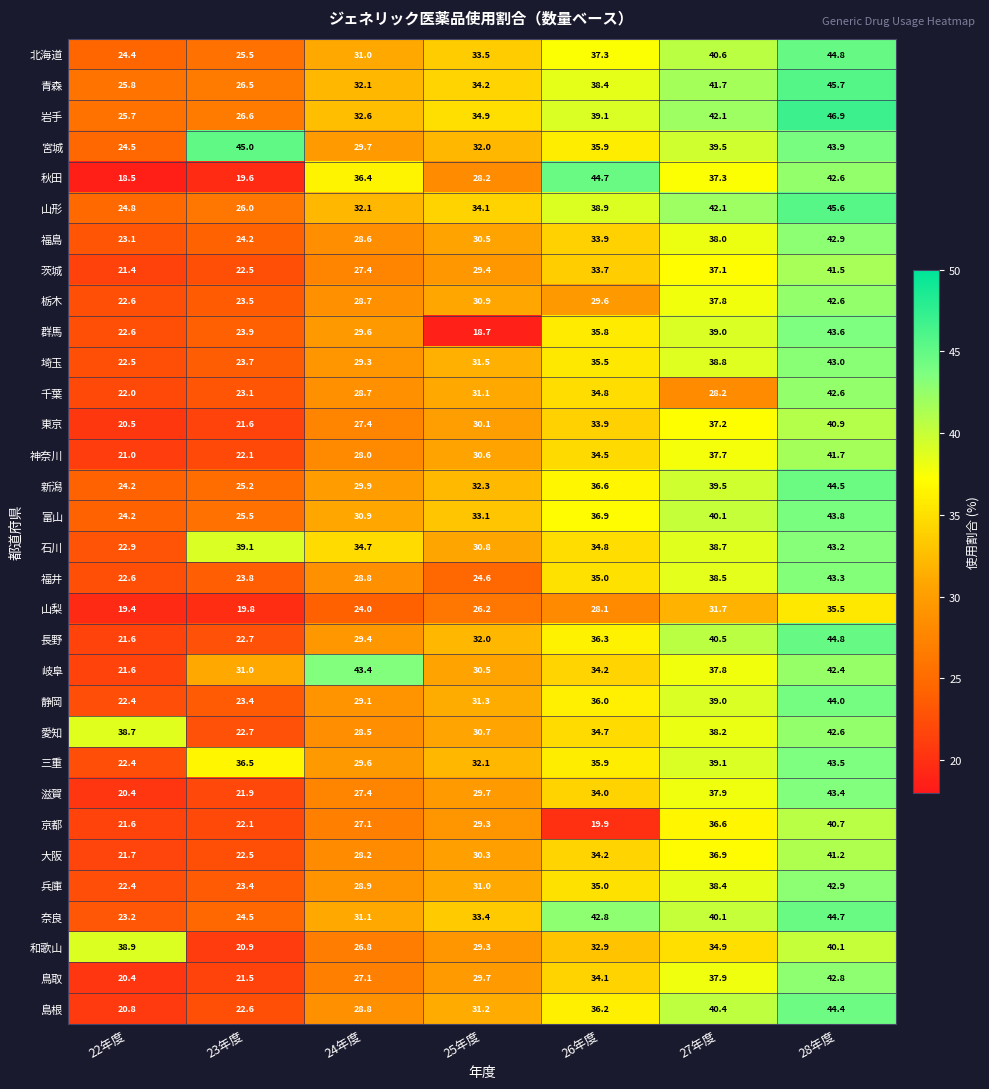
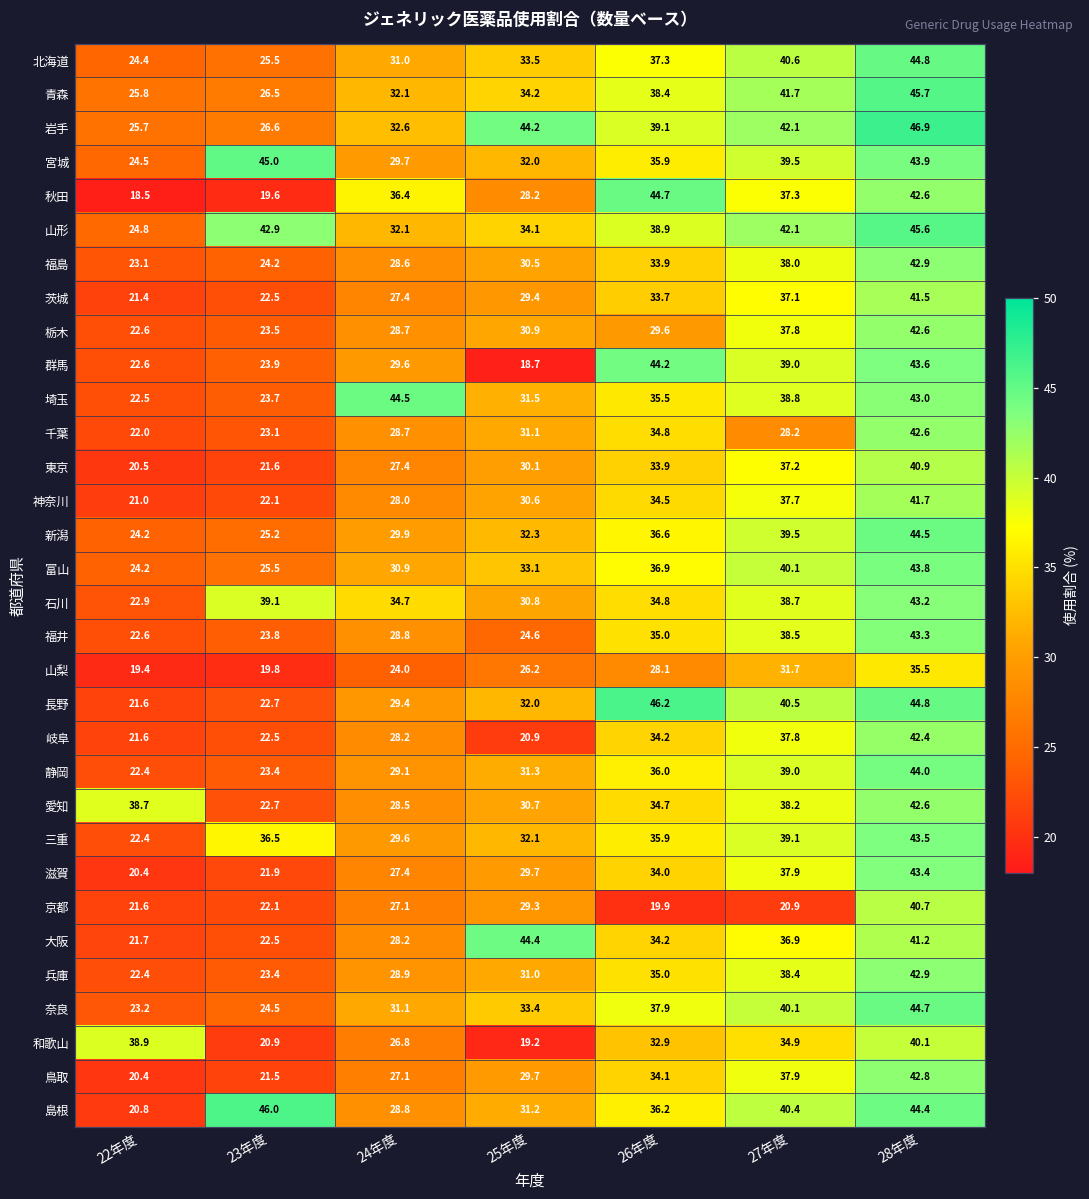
  {
    "岩手": {
      "22年度": 25.7,
      "23年度": 26.6,
      "24年度": 32.6,
-     "25年度": 34.9,
+     "25年度": 44.2,
      "26年度": 39.1,
      "27年度": 42.1,
      "28年度": 46.9
    },
    "山形": {
      "22年度": 24.8,
-     "23年度": 26.0,
+     "23年度": 42.9,
      "24年度": 32.1,
      "25年度": 34.1,
      "26年度": 38.9,
      "27年度": 42.1,
      "28年度": 45.6
    },
    "群馬": {
      "22年度": 22.6,
      "23年度": 23.9,
      "24年度": 29.6,
      "25年度": 18.7,
-     "26年度": 35.8,
+     "26年度": 44.2,
      "27年度": 39.0,
      "28年度": 43.6
    },
    "埼玉": {
      "22年度": 22.5,
      "23年度": 23.7,
-     "24年度": 29.3,
+     "24年度": 44.5,
      "25年度": 31.5,
      "26年度": 35.5,
      "27年度": 38.8,
      "28年度": 43.0
    },
    "長野": {
      "22年度": 21.6,
      "23年度": 22.7,
      "24年度": 29.4,
      "25年度": 32.0,
-     "26年度": 36.3,
+     "26年度": 46.2,
      "27年度": 40.5,
      "28年度": 44.8
    },
    "岐阜": {
      "22年度": 21.6,
-     "23年度": 31.0,
-     "24年度": 43.4,
-     "25年度": 30.5,
+     "23年度": 22.5,
+     "24年度": 28.2,
+     "25年度": 20.9,
      "26年度": 34.2,
      "27年度": 37.8,
      "28年度": 42.4
    },
    "京都": {
      "22年度": 21.6,
      "23年度": 22.1,
      "24年度": 27.1,
      "25年度": 29.3,
      "26年度": 19.9,
-     "27年度": 36.6,
+     "27年度": 20.9,
      "28年度": 40.7
    },
    "大阪": {
      "22年度": 21.7,
      "23年度": 22.5,
      "24年度": 28.2,
-     "25年度": 30.3,
+     "25年度": 44.4,
      "26年度": 34.2,
      "27年度": 36.9,
      "28年度": 41.2
    },
    "奈良": {
      "22年度": 23.2,
      "23年度": 24.5,
      "24年度": 31.1,
      "25年度": 33.4,
-     "26年度": 42.8,
+     "26年度": 37.9,
      "27年度": 40.1,
      "28年度": 44.7
    },
    "和歌山": {
      "22年度": 38.9,
      "23年度": 20.9,
      "24年度": 26.8,
-     "25年度": 29.3,
+     "25年度": 19.2,
      "26年度": 32.9,
      "27年度": 34.9,
      "28年度": 40.1
    },
    "島根": {
      "22年度": 20.8,
-     "23年度": 22.6,
+     "23年度": 46.0,
      "24年度": 28.8,
      "25年度": 31.2,
      "26年度": 36.2,
      "27年度": 40.4,
      "28年度": 44.4
    }
  }
